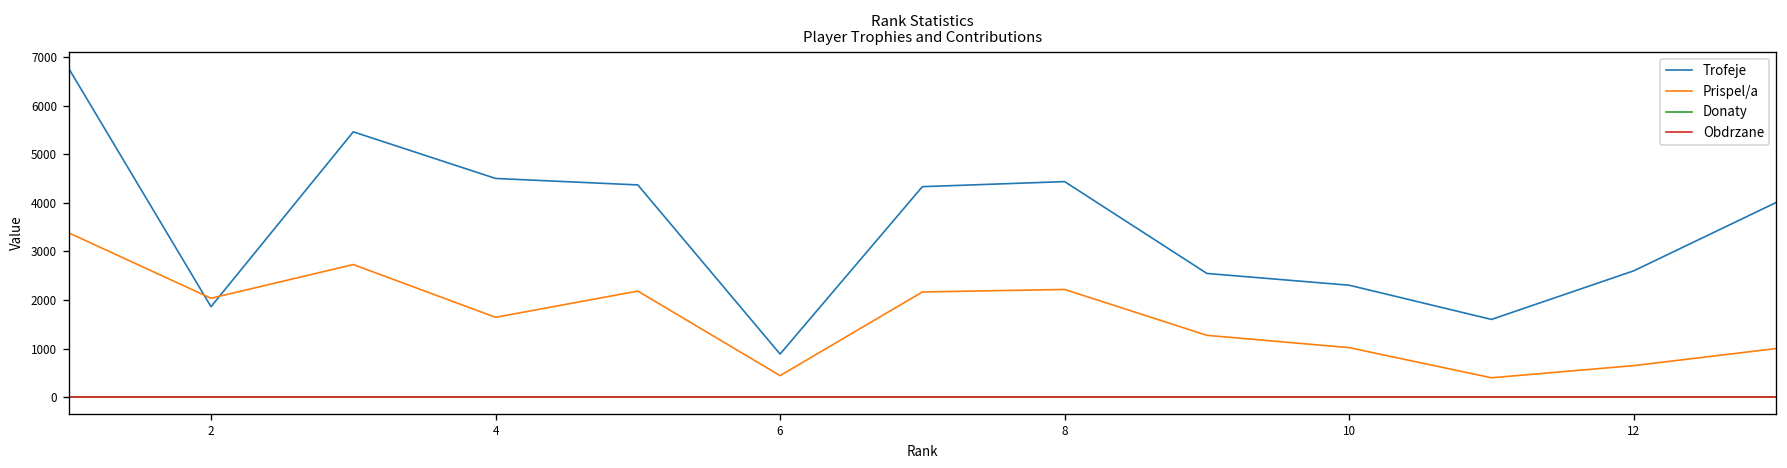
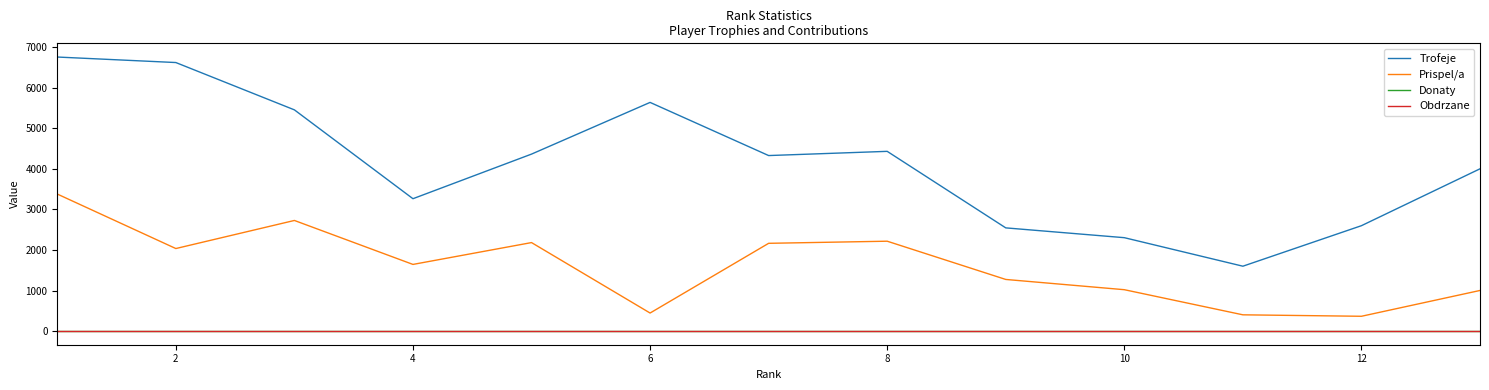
  {
    "Trofeje": {
-     "2": 1900,
-     "4": 4500,
-     "6": 900,
+     "2": 6600,
+     "4": 3300,
+     "6": 5600,
      "8": 4400,
      "10": 2300,
      "12": 2600
    },
    "Prispel/a": {
      "2": 2000,
      "4": 1600,
      "6": 400,
      "8": 2200,
      "10": 1000,
-     "12": 700
+     "12": 400
    },
    "Obdrzane": {
      "2": 0,
      "4": 0,
      "6": 0,
      "8": 0,
      "10": 0,
      "12": 0
    }
  }
